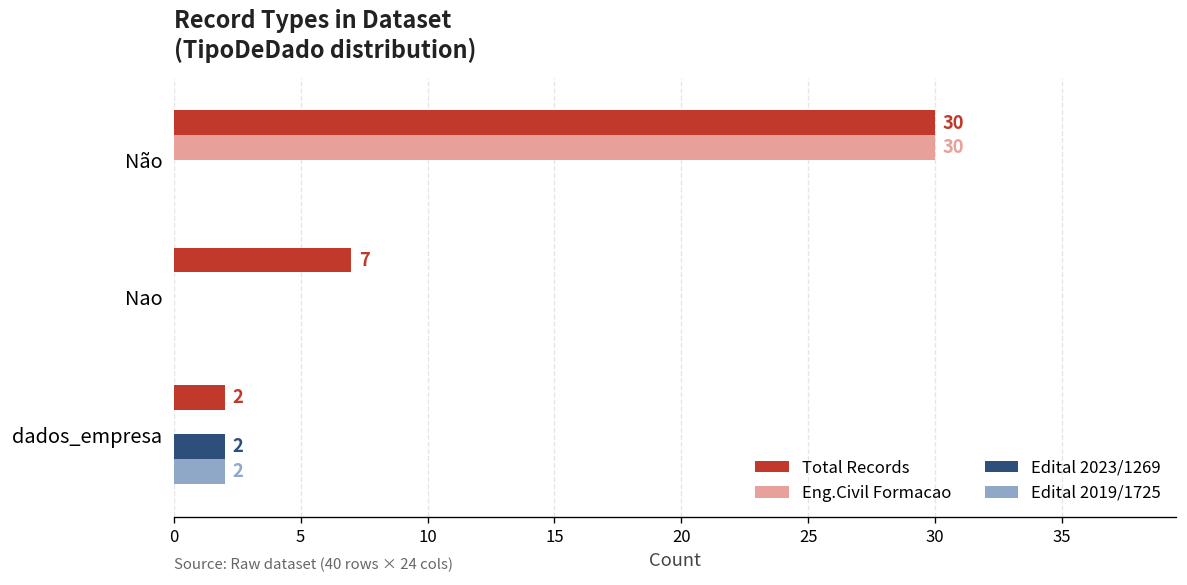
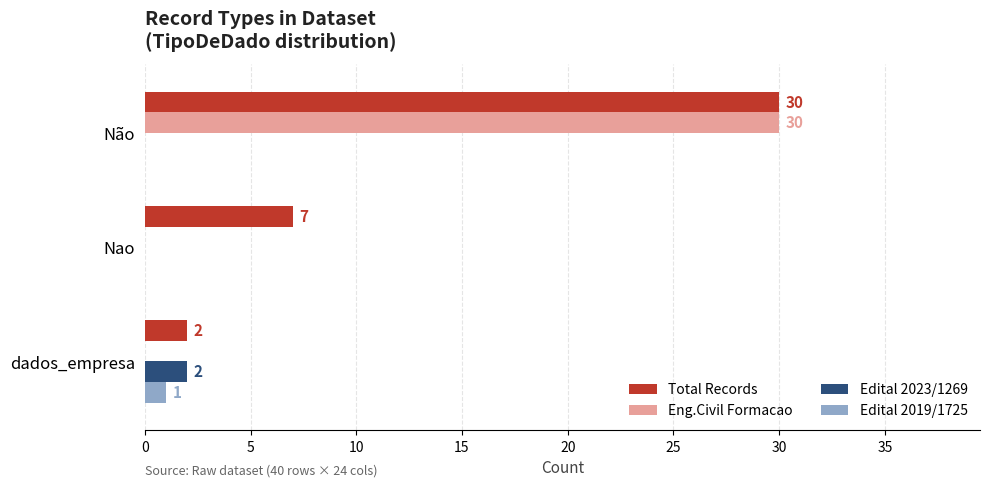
  {
    "Total Records": {
      "Não": 30,
      "Nao": 7,
      "dados_empresa": 2
    },
    "Eng.Civil Formacao": {
      "Não": 30
    },
    "Edital 2023/1269": {
      "dados_empresa": 2
    },
    "Edital 2019/1725": {
-     "dados_empresa": 2
+     "dados_empresa": 1
    }
  }
